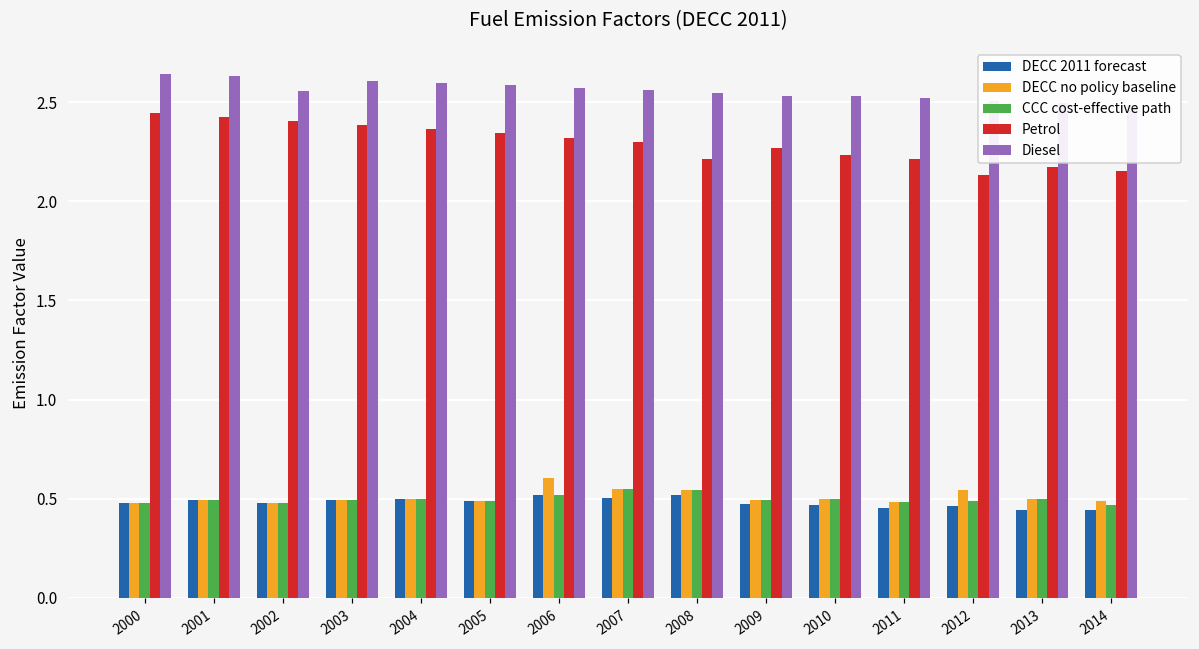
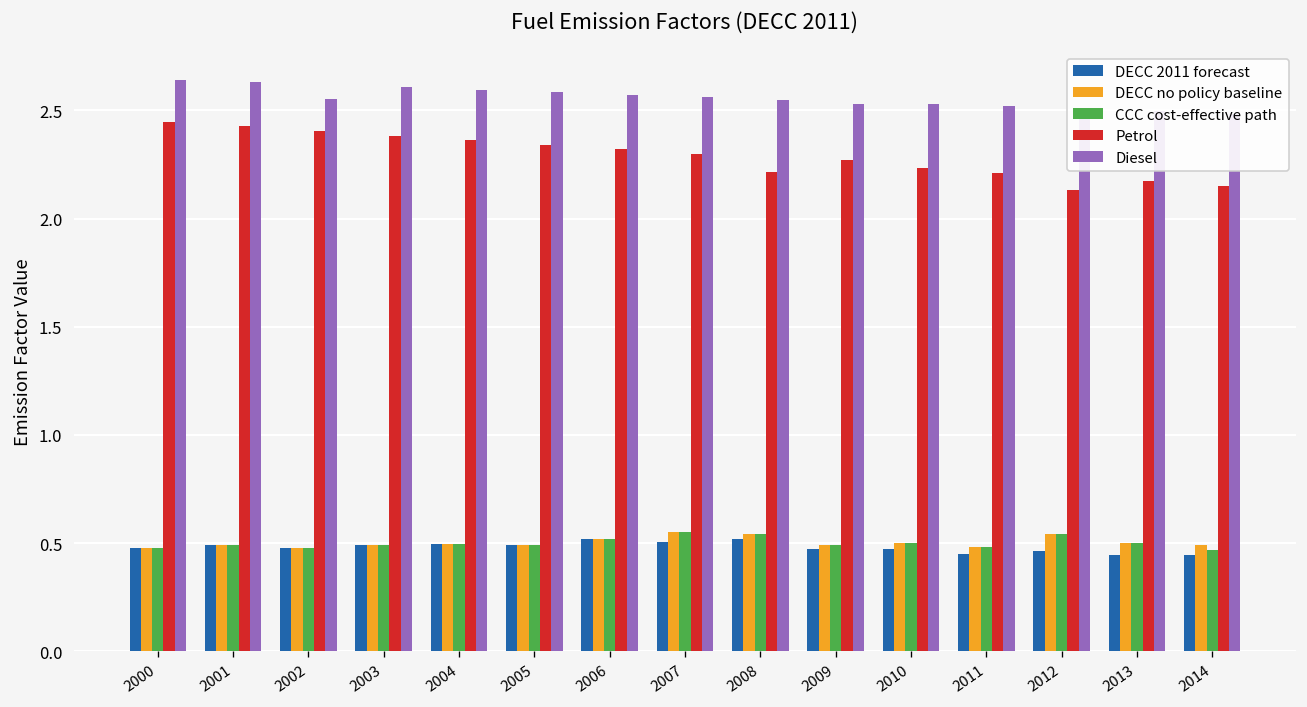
  {
    "DECC 2011 forecast": {
      "2000": 0.48,
      "2001": 0.49,
      "2002": 0.48,
      "2003": 0.49,
      "2004": 0.50,
      "2005": 0.49,
      "2006": 0.52,
      "2007": 0.51,
      "2008": 0.52,
      "2009": 0.47,
      "2010": 0.47,
      "2011": 0.45,
      "2012": 0.46,
      "2013": 0.44,
      "2014": 0.44
    },
    "DECC no policy baseline": {
      "2000": 0.48,
      "2001": 0.49,
      "2002": 0.48,
      "2003": 0.49,
      "2004": 0.50,
      "2005": 0.49,
-     "2006": 0.60,
+     "2006": 0.52,
      "2007": 0.55,
      "2008": 0.54,
      "2009": 0.49,
      "2010": 0.50,
      "2011": 0.48,
      "2012": 0.54,
      "2013": 0.50,
      "2014": 0.49
    },
    "CCC cost-effective path": {
      "2000": 0.48,
      "2001": 0.49,
      "2002": 0.48,
      "2003": 0.49,
      "2004": 0.50,
      "2005": 0.49,
      "2006": 0.52,
      "2007": 0.55,
      "2008": 0.54,
      "2009": 0.49,
      "2010": 0.50,
      "2011": 0.48,
-     "2012": 0.49,
+     "2012": 0.54,
      "2013": 0.50,
      "2014": 0.47
    },
    "Petrol": {
      "2000": 2.45,
      "2001": 2.43,
      "2002": 2.41,
      "2003": 2.38,
      "2004": 2.36,
      "2005": 2.34,
      "2006": 2.32,
      "2007": 2.30,
      "2008": 2.21,
      "2009": 2.27,
      "2010": 2.23,
      "2011": 2.21,
      "2012": 2.13,
      "2013": 2.17,
      "2014": 2.15
    },
    "Diesel": {
      "2000": 2.64,
      "2001": 2.63,
      "2002": 2.56,
      "2003": 2.61,
      "2004": 2.60,
      "2005": 2.58,
      "2006": 2.57,
      "2007": 2.56,
      "2008": 2.55,
      "2009": 2.53,
      "2010": 2.53,
      "2011": 2.52
    }
  }
